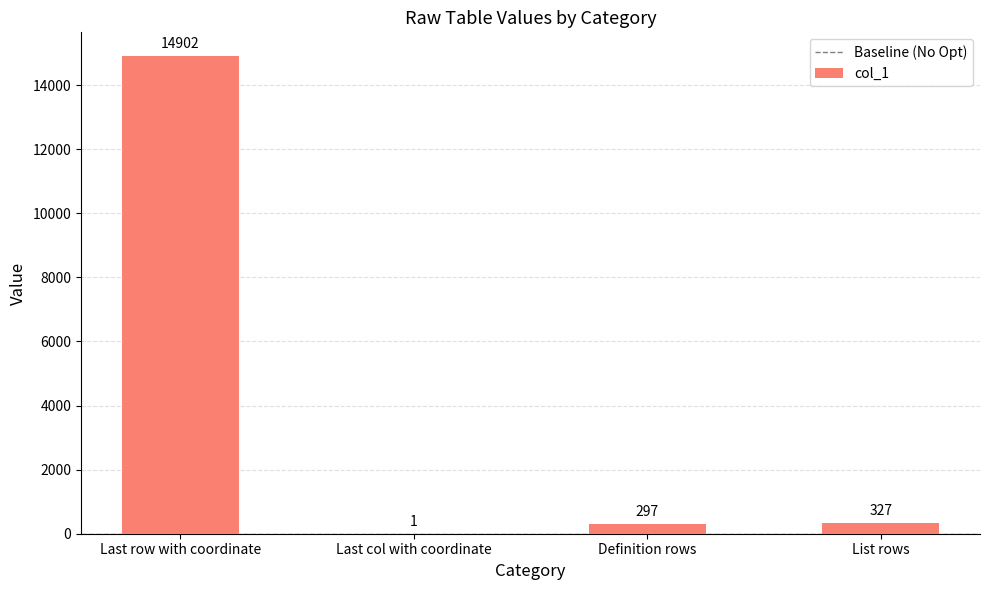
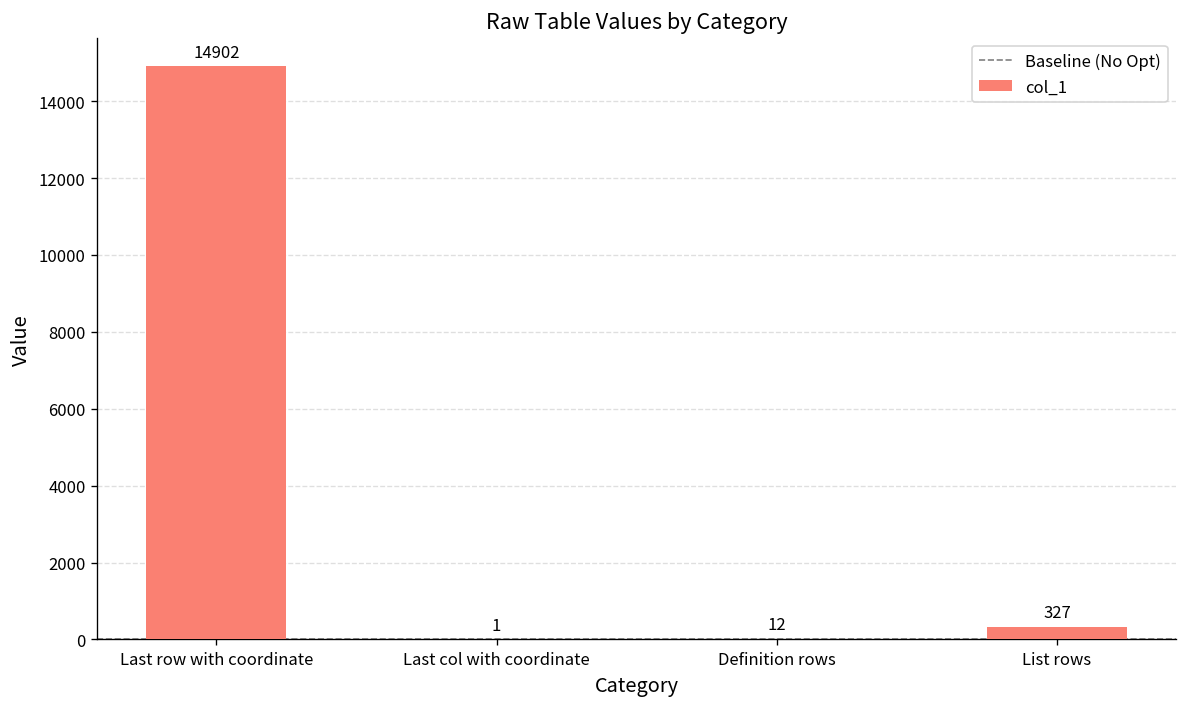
  {
    "Last row with coordinate": 14902,
    "Last col with coordinate": 1,
-   "Definition rows": 297,
+   "Definition rows": 12,
    "List rows": 327
  }
